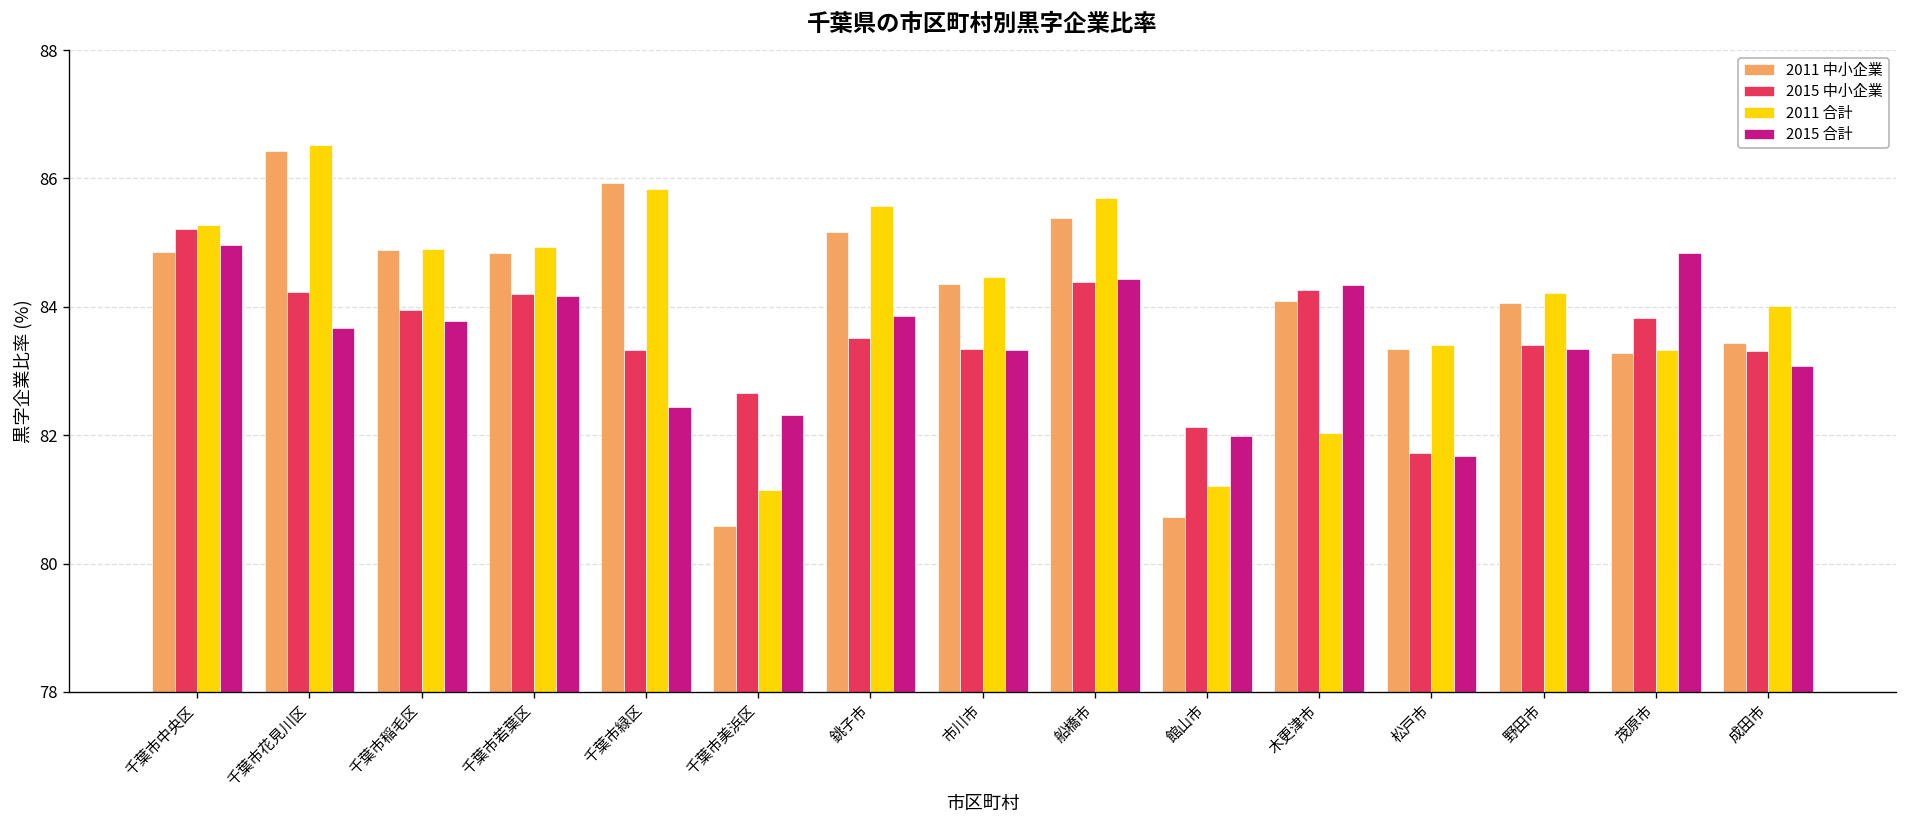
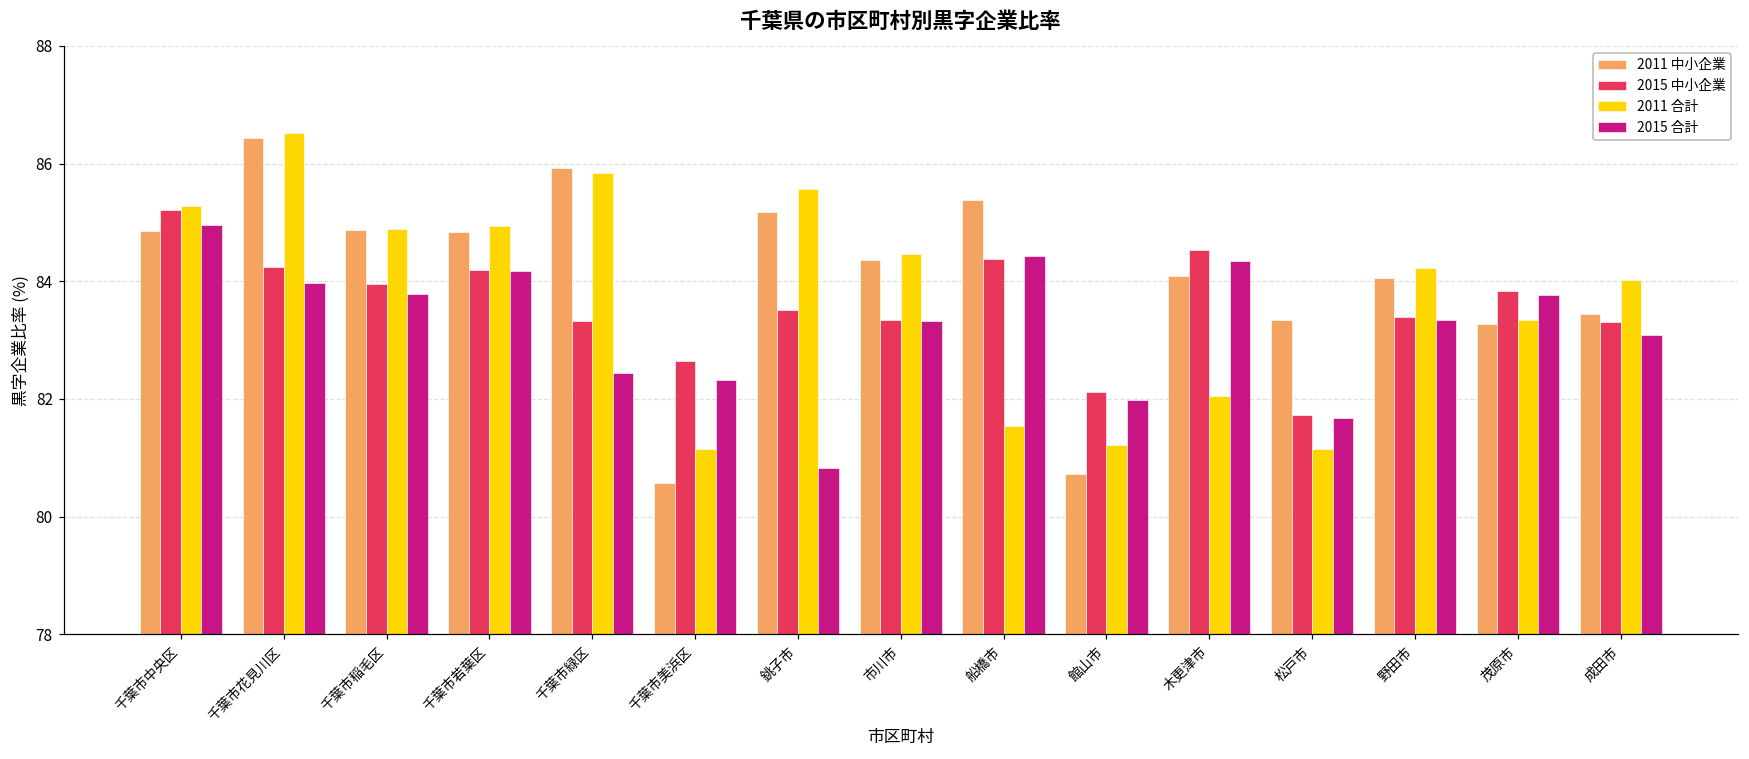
  {
    "2011 中小企業": {
      "千葉市中央区": 84.9,
      "千葉市花見川区": 86.4,
      "千葉市稲毛区": 84.9,
      "千葉市若葉区": 84.8,
      "千葉市緑区": 85.9,
      "千葉市美浜区": 80.6,
      "銚子市": 85.2,
      "市川市": 84.4,
      "船橋市": 85.4,
      "館山市": 80.7,
      "木更津市": 84.1,
      "松戸市": 83.3,
      "野田市": 84.1,
      "茂原市": 83.3,
      "成田市": 83.4
    },
    "2015 中小企業": {
      "千葉市中央区": 85.2,
      "千葉市花見川区": 84.2,
      "千葉市稲毛区": 84.0,
      "千葉市若葉区": 84.2,
      "千葉市緑区": 83.3,
      "千葉市美浜区": 82.7,
      "銚子市": 83.5,
      "市川市": 83.4,
      "船橋市": 84.4,
      "館山市": 82.1,
-     "木更津市": 84.3,
+     "木更津市": 84.5,
      "松戸市": 81.7,
      "野田市": 83.4,
      "茂原市": 83.8,
      "成田市": 83.3
    },
    "2011 合計": {
      "千葉市中央区": 85.3,
      "千葉市花見川区": 86.5,
      "千葉市稲毛区": 84.9,
      "千葉市若葉区": 84.9,
      "千葉市緑区": 85.8,
      "千葉市美浜区": 81.1,
      "銚子市": 85.6,
      "市川市": 84.5,
-     "船橋市": 85.7,
+     "船橋市": 81.5,
      "館山市": 81.2,
      "木更津市": 82.0,
-     "松戸市": 83.4,
+     "松戸市": 81.1,
      "野田市": 84.2,
      "茂原市": 83.3,
      "成田市": 84.0
    },
    "2015 合計": {
      "千葉市中央区": 85.0,
-     "千葉市花見川区": 83.7,
+     "千葉市花見川区": 84.0,
      "千葉市稲毛区": 83.8,
      "千葉市若葉区": 84.2,
      "千葉市緑区": 82.4,
      "千葉市美浜区": 82.3,
-     "銚子市": 83.9,
+     "銚子市": 80.8,
      "市川市": 83.3,
      "船橋市": 84.4,
      "館山市": 82.0,
      "木更津市": 84.3,
      "松戸市": 81.7,
      "野田市": 83.3,
-     "茂原市": 84.8,
+     "茂原市": 83.8,
      "成田市": 83.1
    }
  }
